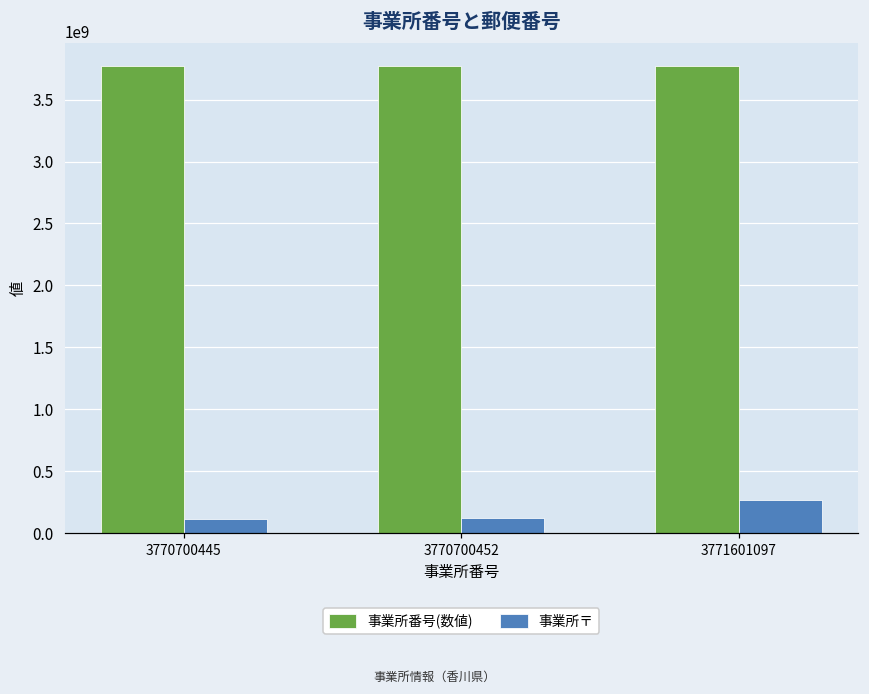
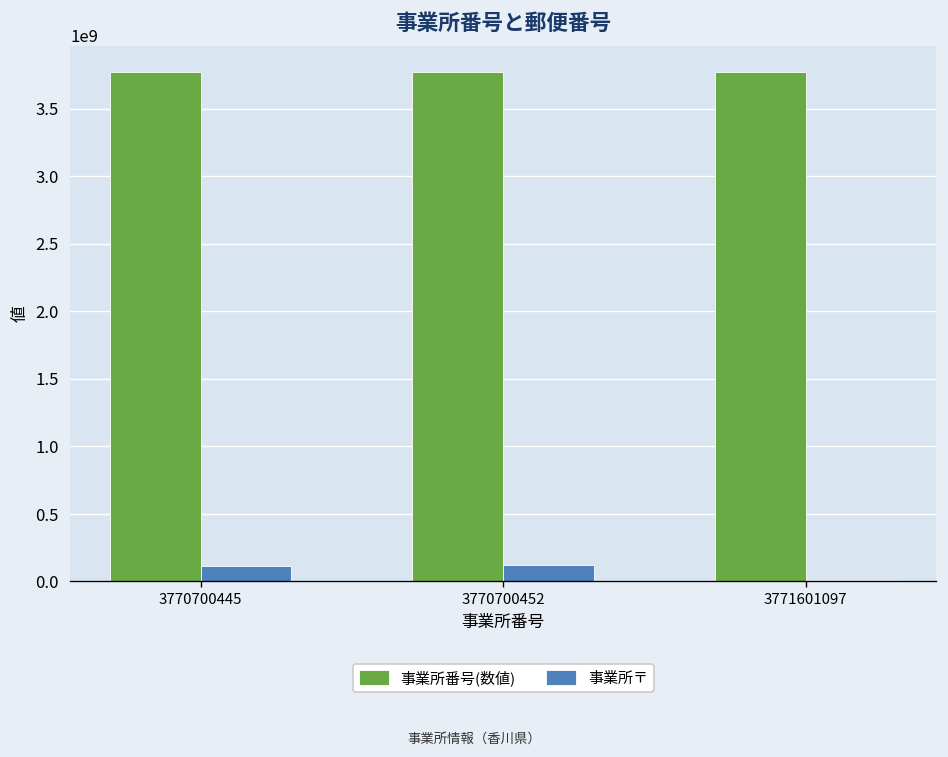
  {
    "事業所番号(数値)": {
      "3770700445": 3770000000,
      "3770700452": 3770000000,
      "3771601097": 3770000000
    },
    "事業所〒": {
      "3770700445": 110000000,
      "3770700452": 120000000,
-     "3771601097": 260000000
+     "3771601097": 10000000
    }
  }
